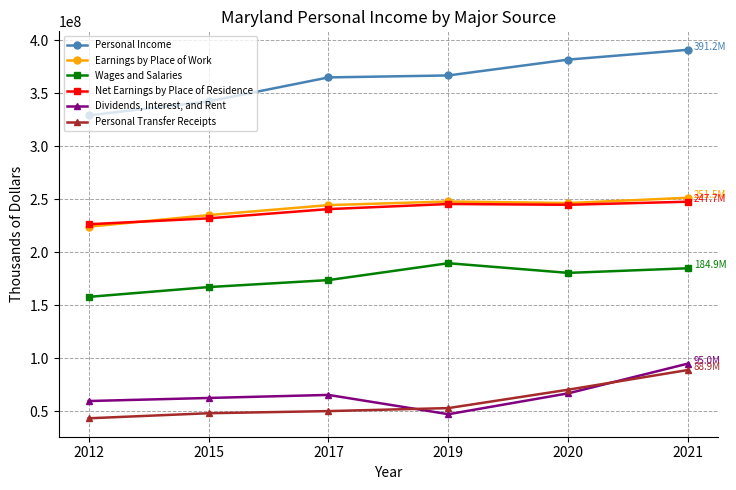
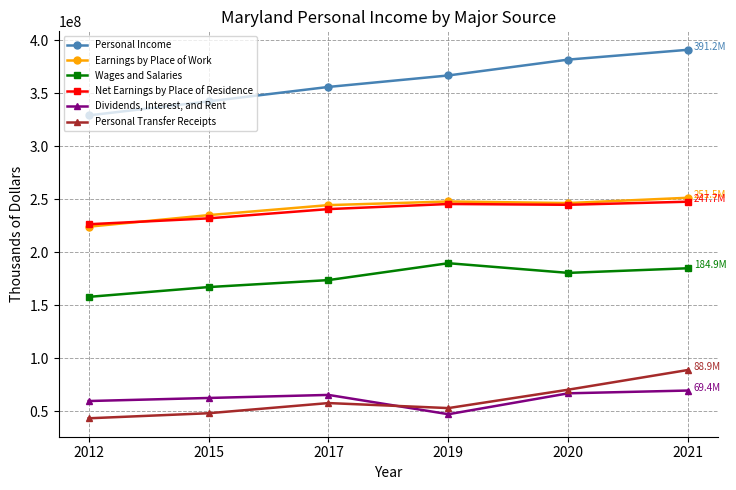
  {
    "Personal Income": {
-     "2017": "365000000",
+     "2017": "356000000",
      "2019": "367000000",
      "2020": "382000000"
    },
    "Earnings by Place of Work": {
      "2015": "235000000",
      "2017": "244000000"
    },
    "Wages and Salaries": {
      "2021": "184.9M"
    },
    "Net Earnings by Place of Residence": {
      "2015": "232000000",
      "2017": "241000000"
    },
    "Dividends, Interest, and Rent": {
-     "2021": "95.0M"
+     "2021": "69.4M"
    },
    "Personal Transfer Receipts": {
      "2012": "43000000",
      "2015": "48000000",
-     "2017": "50000000",
+     "2017": "58000000",
      "2019": "53000000",
      "2020": "70000000"
    }
  }
